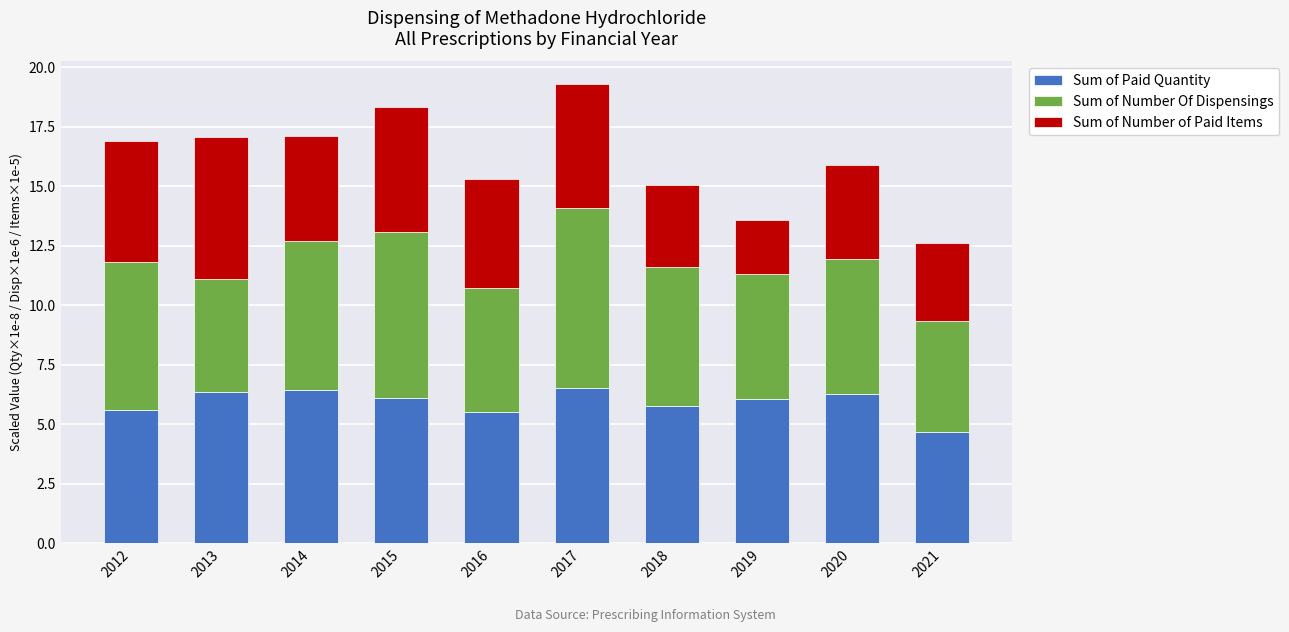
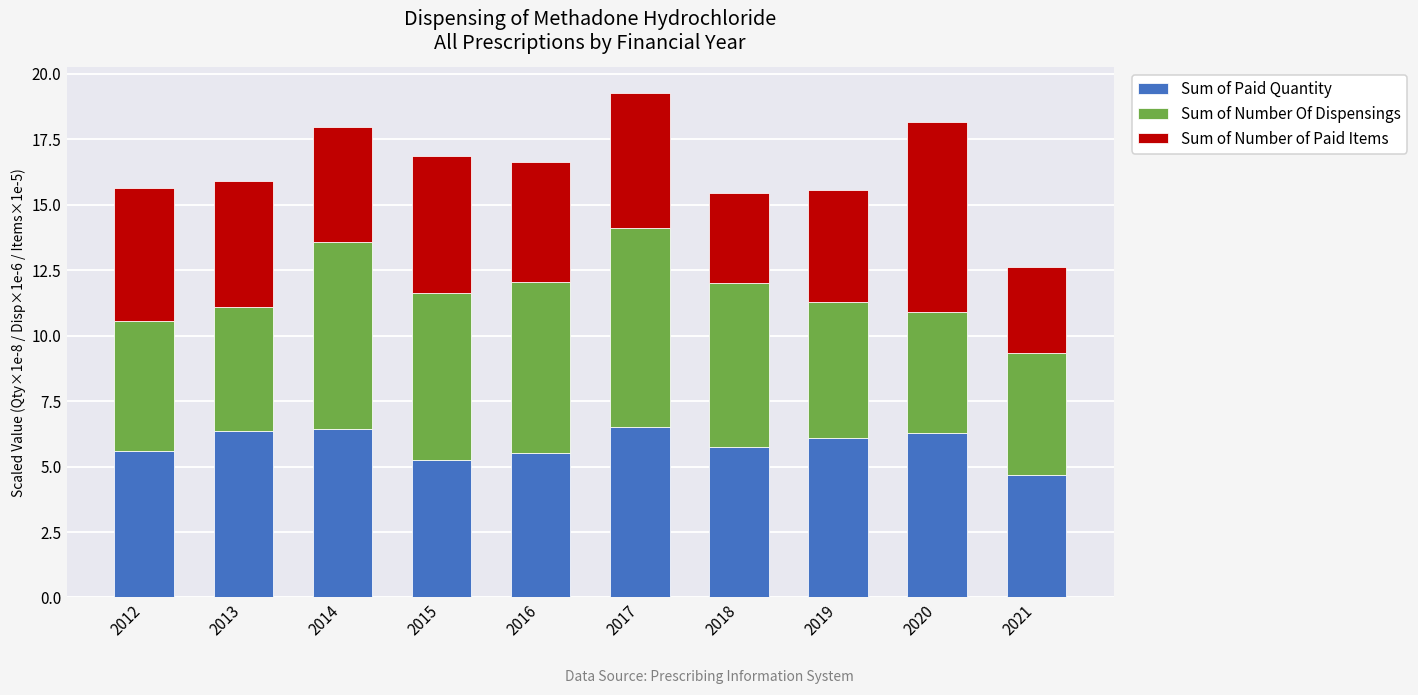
  {
    "Sum of Paid Quantity": {
      "2012": 5.6,
      "2013": 6.4,
      "2014": 6.4,
-     "2015": 6.1,
+     "2015": 5.3,
      "2016": 5.5,
      "2017": 6.5,
      "2018": 5.8,
      "2019": 6.1,
      "2020": 6.3,
      "2021": 4.7
    },
    "Sum of Number Of Dispensings": {
-     "2012": 6.2,
+     "2012": 5.0,
      "2013": 4.8,
-     "2014": 6.3,
-     "2015": 7.0,
-     "2016": 5.2,
+     "2014": 7.1,
+     "2015": 6.4,
+     "2016": 6.5,
      "2017": 7.6,
-     "2018": 5.8,
+     "2018": 6.2,
      "2019": 5.2,
-     "2020": 5.6,
+     "2020": 4.6,
      "2021": 4.7
    },
    "Sum of Number of Paid Items": {
      "2012": 5.1,
-     "2013": 6.0,
+     "2013": 4.8,
      "2014": 4.4,
      "2015": 5.2,
      "2016": 4.6,
      "2017": 5.2,
      "2018": 3.5,
-     "2019": 2.3,
-     "2020": 4.0,
+     "2019": 4.2,
+     "2020": 7.2,
      "2021": 3.3
    }
  }
